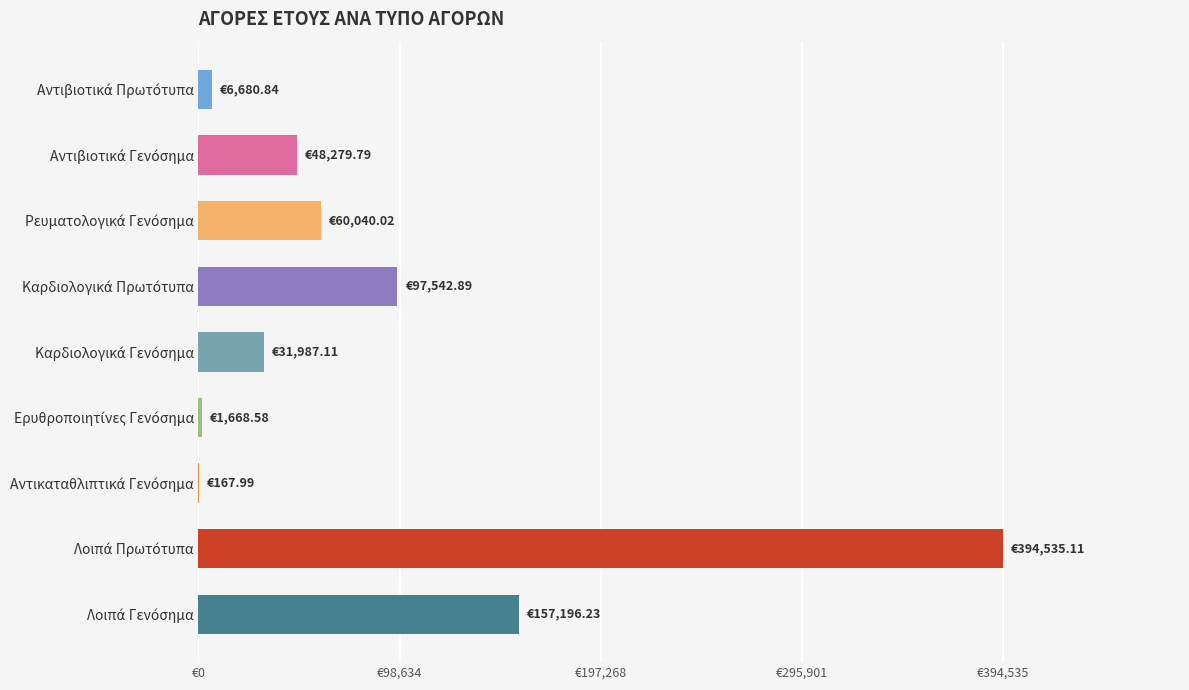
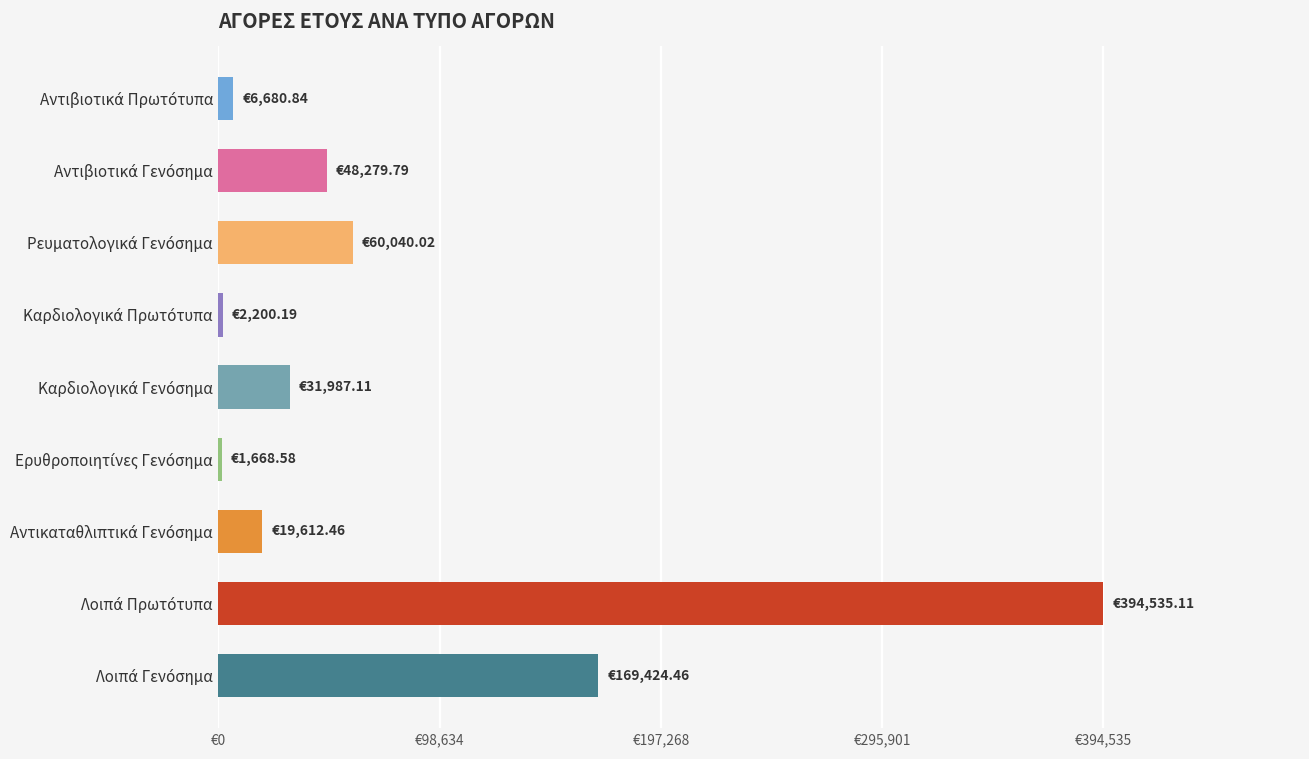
  {
    "Αντιβιοτικά Πρωτότυπα": "€6,680.84",
    "Αντιβιοτικά Γενόσημα": "€48,279.79",
    "Ρευματολογικά Γενόσημα": "€60,040.02",
-   "Καρδιολογικά Πρωτότυπα": "€97,542.89",
+   "Καρδιολογικά Πρωτότυπα": "€2,200.19",
    "Καρδιολογικά Γενόσημα": "€31,987.11",
    "Ερυθροποιητίνες Γενόσημα": "€1,668.58",
-   "Αντικαταθλιπτικά Γενόσημα": "€167.99",
+   "Αντικαταθλιπτικά Γενόσημα": "€19,612.46",
    "Λοιπά Πρωτότυπα": "€394,535.11",
-   "Λοιπά Γενόσημα": "€157,196.23"
+   "Λοιπά Γενόσημα": "€169,424.46"
  }
